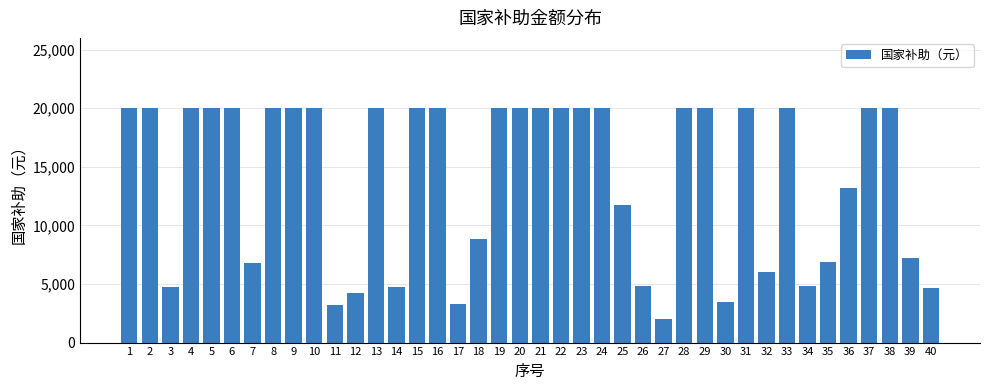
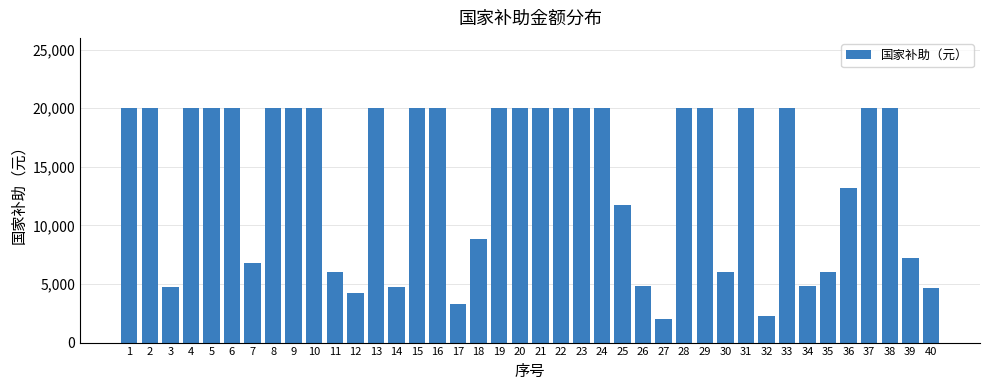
  {
    "1": "20,000",
    "2": "20,000",
    "3": "4,700",
    "4": "20,000",
    "5": "20,000",
    "6": "20,000",
    "7": "6,800",
    "8": "20,000",
    "9": "20,000",
    "10": "20,000",
-   "11": "3,200",
+   "11": "6,000",
    "12": "4,200",
    "13": "20,000",
    "14": "4,700",
    "15": "20,000",
    "16": "20,000",
    "17": "3,300",
    "18": "8,800",
    "19": "20,000",
    "20": "20,000",
    "21": "20,000",
    "22": "20,000",
    "23": "20,000",
    "24": "20,000",
    "25": "11,800",
    "26": "4,900",
    "27": "2,000",
    "28": "20,000",
    "29": "20,000",
-   "30": "3,500",
+   "30": "6,000",
    "31": "20,000",
-   "32": "6,000",
+   "32": "2,300",
    "33": "20,000",
    "34": "4,900",
-   "35": "6,900",
+   "35": "6,000",
    "36": "13,200",
    "37": "20,000",
    "38": "20,000",
    "39": "7,200",
    "40": "4,700"
  }
